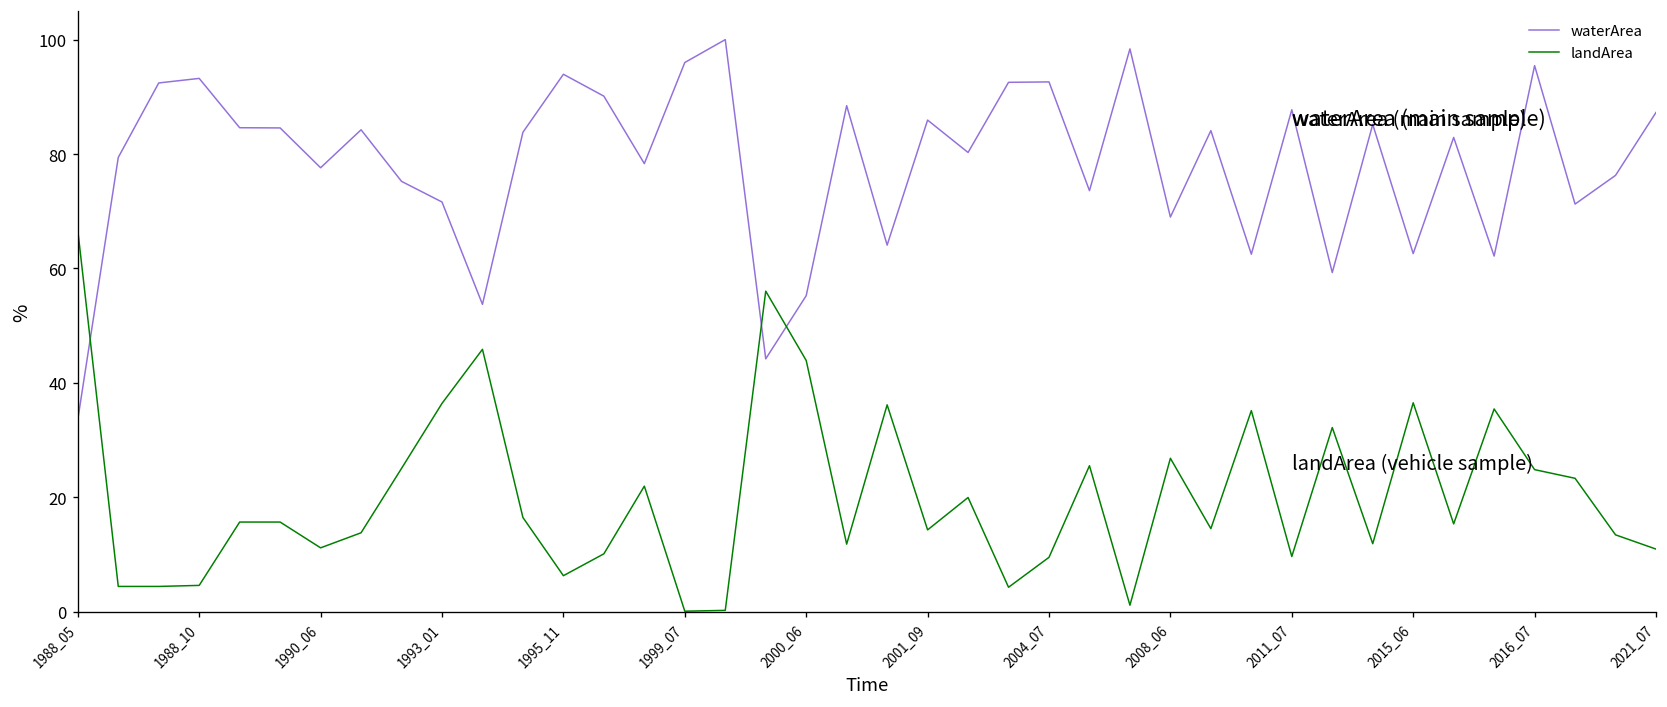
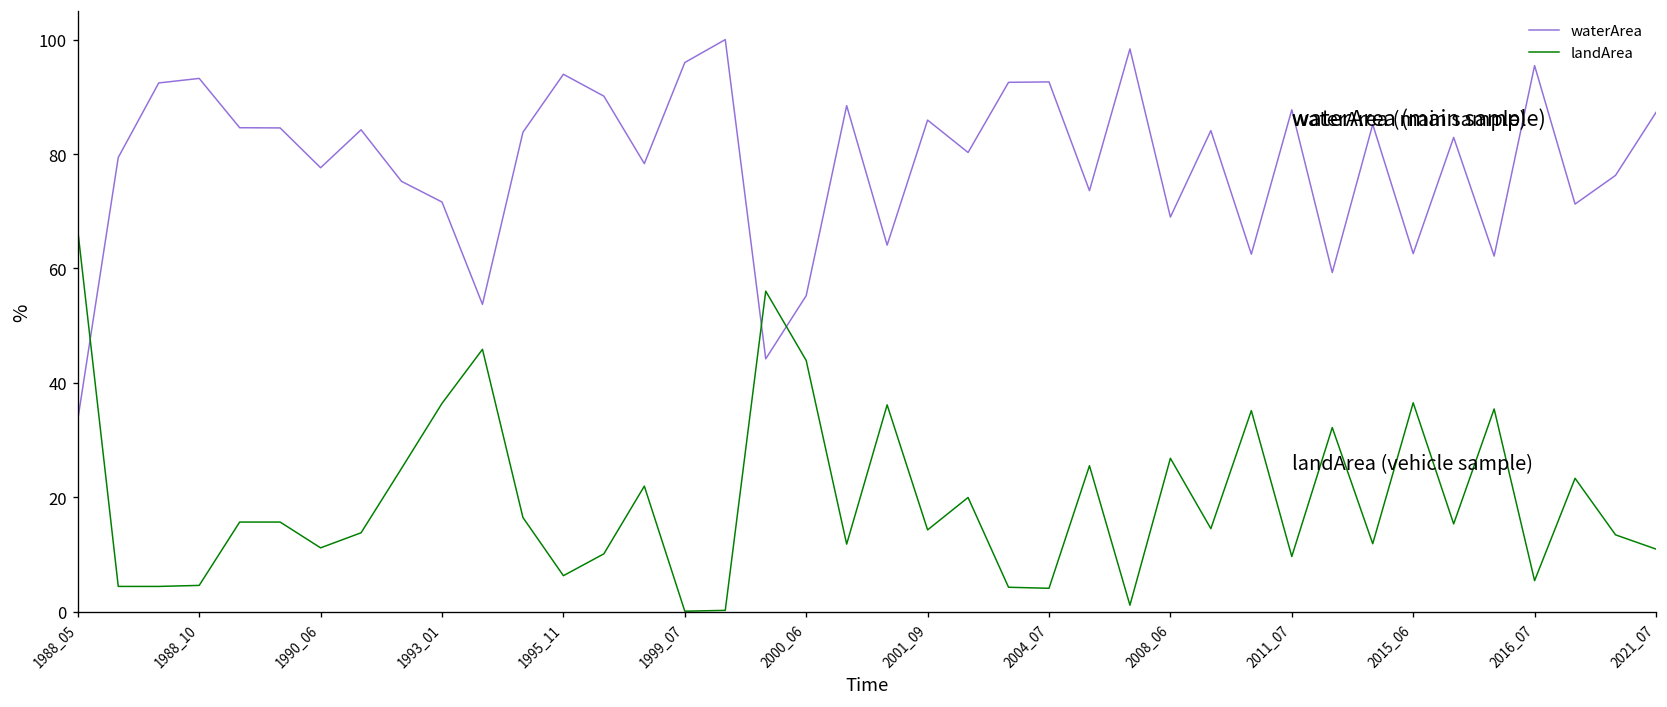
  {
    "waterArea": {
      "1988_05": 34,
      "1988_10": 93,
      "1990_06": 78,
      "1993_01": 72,
      "1995_11": 94,
      "1999_07": 96,
      "2000_06": 55,
      "2001_09": 86,
      "2004_07": 93,
      "2008_06": 69,
      "2011_07": 88,
      "2015_06": 63,
      "2016_07": 95,
      "2021_07": 87
    },
    "landArea": {
      "1988_05": 67,
      "1988_10": 5,
      "1990_06": 11,
      "1993_01": 36,
      "1995_11": 6,
      "1999_07": 0,
      "2000_06": 44,
      "2001_09": 14,
-     "2004_07": 10,
+     "2004_07": 4,
      "2008_06": 27,
      "2011_07": 10,
      "2015_06": 37,
-     "2016_07": 25,
+     "2016_07": 5,
      "2021_07": 11
    }
  }
